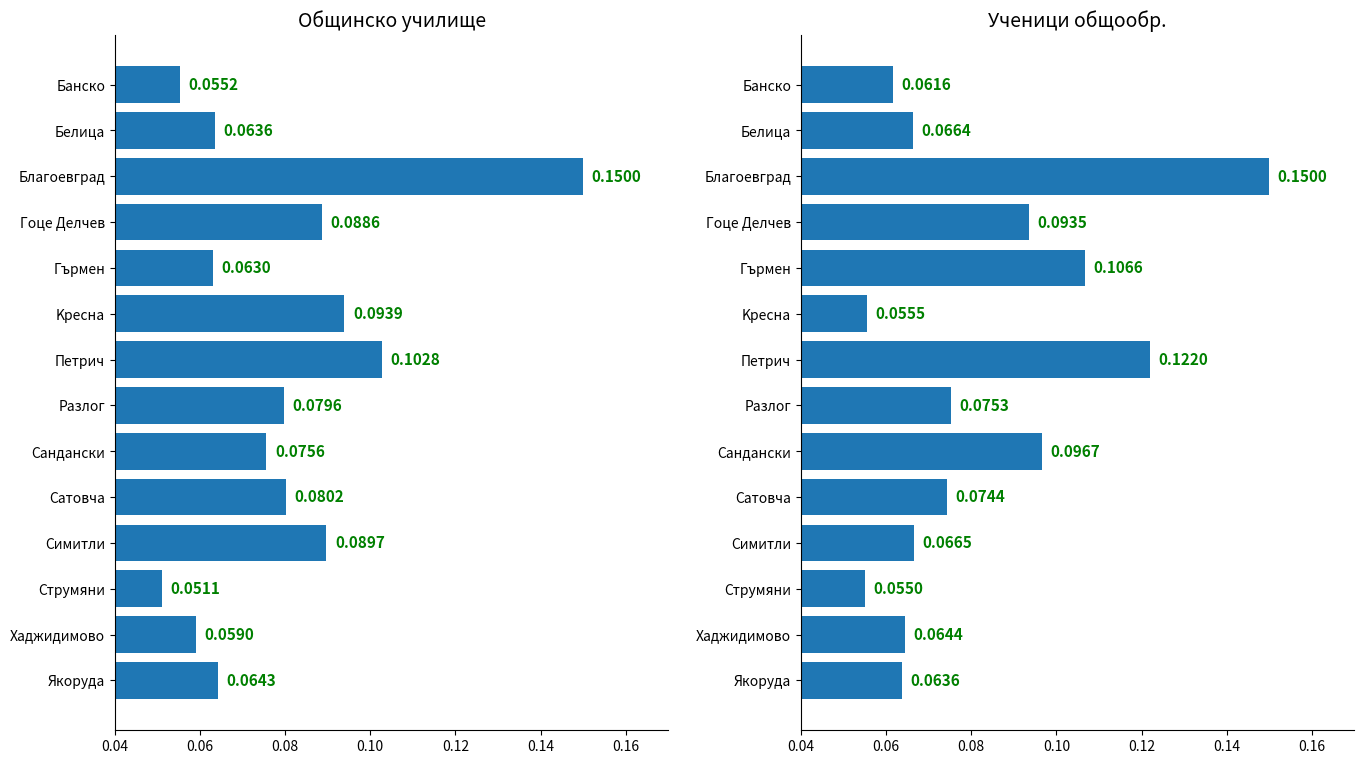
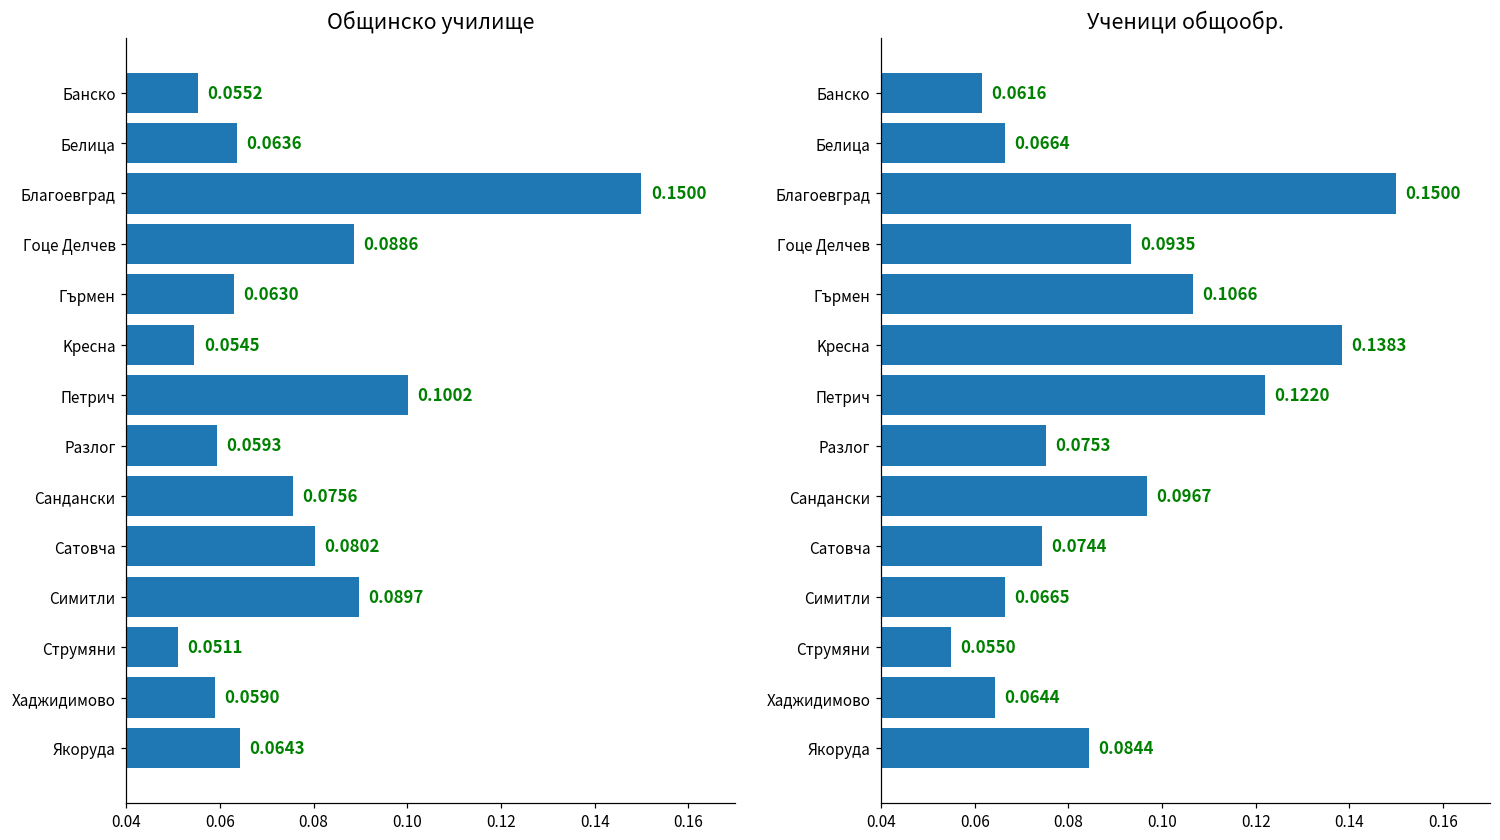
  {
    "Общинско училище": {
      "Банско": 0.0552,
      "Белица": 0.0636,
      "Благоевград": 0.1500,
      "Гоце Делчев": 0.0886,
      "Гърмен": 0.0630,
-     "Kресна": 0.0939,
-     "Петрич": 0.1028,
-     "Pазлог": 0.0796,
+     "Kресна": 0.0545,
+     "Петрич": 0.1002,
+     "Pазлог": 0.0593,
      "Cандански": 0.0756,
      "Cатовча": 0.0802,
      "Cимитли": 0.0897,
      "Cтрумяни": 0.0511,
      "Xаджидимово": 0.0590,
      "Якоруда": 0.0643
    },
    "Ученици общообр.": {
      "Банско": 0.0616,
      "Белица": 0.0664,
      "Благоевград": 0.1500,
      "Гоце Делчев": 0.0935,
      "Гърмен": 0.1066,
-     "Kресна": 0.0555,
+     "Kресна": 0.1383,
      "Петрич": 0.1220,
      "Pазлог": 0.0753,
      "Cандански": 0.0967,
      "Cатовча": 0.0744,
      "Cимитли": 0.0665,
      "Cтрумяни": 0.0550,
      "Xаджидимово": 0.0644,
-     "Якоруда": 0.0636
+     "Якоруда": 0.0844
    }
  }
